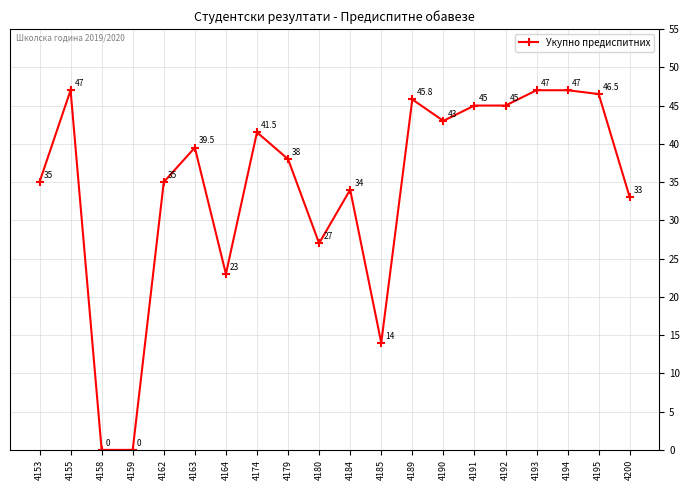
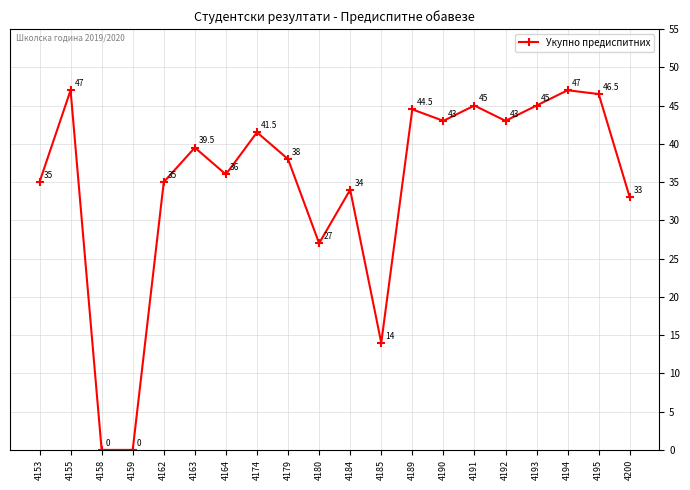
  {
    "4153": 35,
    "4155": 47,
    "4158": 0,
    "4159": 0,
    "4162": 35,
    "4163": 39.5,
-   "4164": 23,
+   "4164": 36,
    "4174": 41.5,
    "4179": 38,
    "4180": 27,
    "4184": 34,
    "4185": 14,
-   "4189": 45.8,
+   "4189": 44.5,
    "4190": 43,
    "4191": 45,
-   "4192": 45,
-   "4193": 47,
+   "4192": 43,
+   "4193": 45,
    "4194": 47,
    "4195": 46.5,
    "4200": 33
  }
